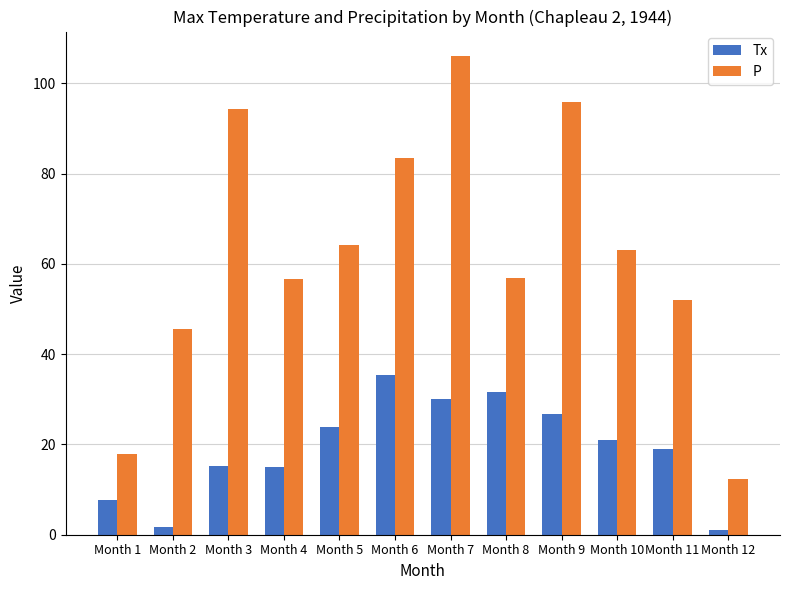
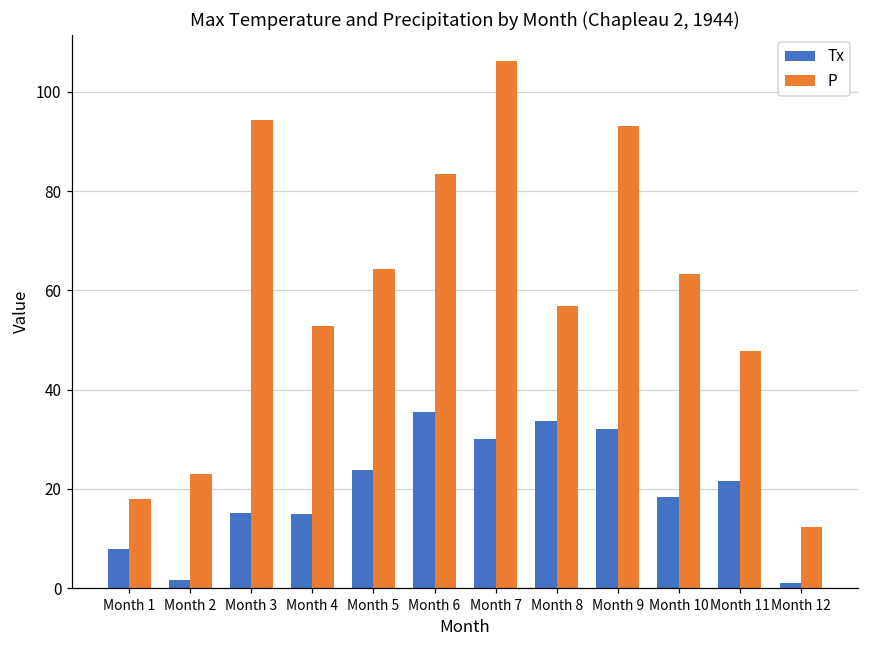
  {
    "Tx": {
      "Month 1": 8,
      "Month 2": 2,
      "Month 3": 15,
      "Month 4": 15,
      "Month 5": 24,
      "Month 6": 36,
      "Month 7": 30,
-     "Month 8": 32,
-     "Month 9": 27,
-     "Month 10": 21,
-     "Month 11": 19,
+     "Month 8": 34,
+     "Month 9": 32,
+     "Month 10": 18,
+     "Month 11": 22,
      "Month 12": 1
    },
    "P": {
      "Month 1": 18,
-     "Month 2": 46,
+     "Month 2": 23,
      "Month 3": 94,
-     "Month 4": 57,
+     "Month 4": 53,
      "Month 5": 64,
      "Month 6": 83,
      "Month 7": 106,
      "Month 8": 57,
-     "Month 9": 96,
+     "Month 9": 93,
      "Month 10": 63,
-     "Month 11": 52,
+     "Month 11": 48,
      "Month 12": 12
    }
  }
